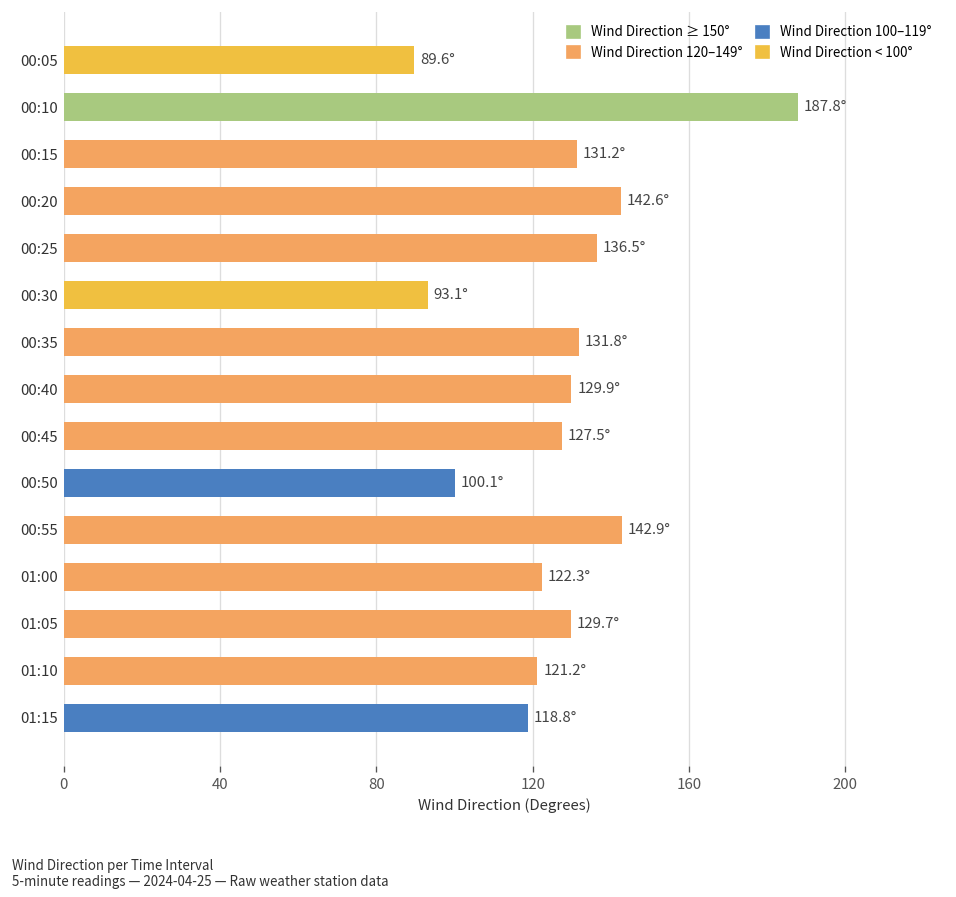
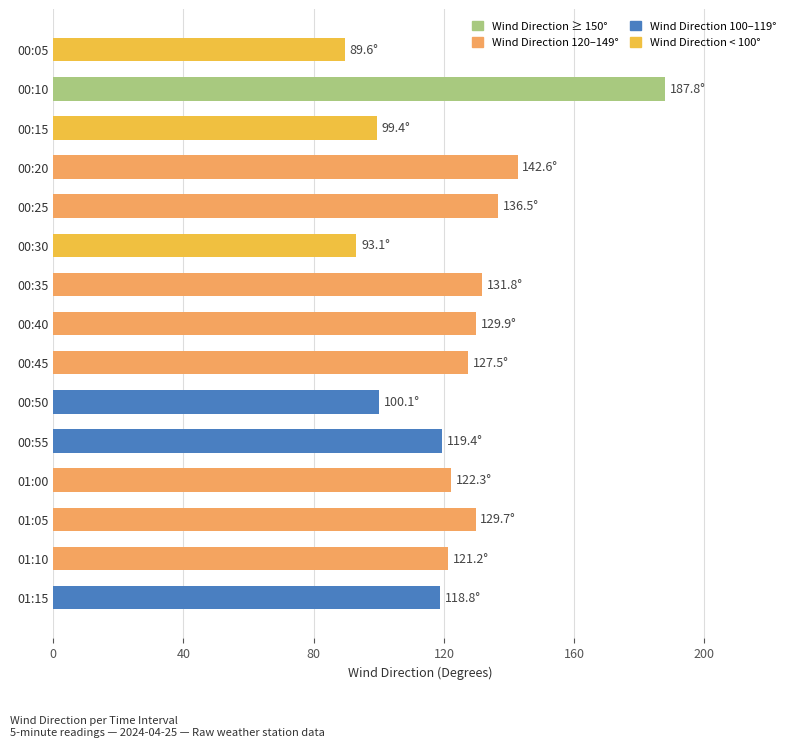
  {
    "00:05": "89.6°",
    "00:10": "187.8°",
-   "00:15": "131.2°",
+   "00:15": "99.4°",
    "00:20": "142.6°",
    "00:25": "136.5°",
    "00:30": "93.1°",
    "00:35": "131.8°",
    "00:40": "129.9°",
    "00:45": "127.5°",
    "00:50": "100.1°",
-   "00:55": "142.9°",
+   "00:55": "119.4°",
    "01:00": "122.3°",
    "01:05": "129.7°",
    "01:10": "121.2°",
    "01:15": "118.8°"
  }
